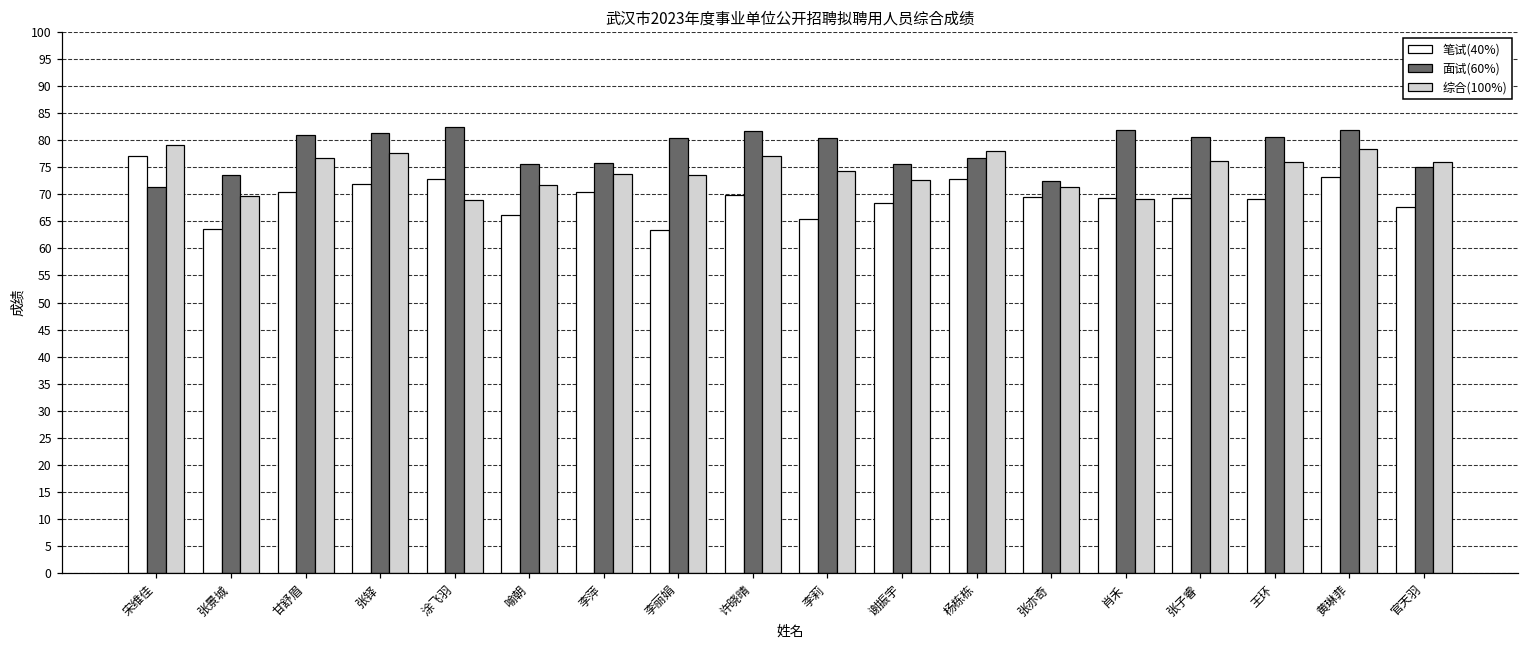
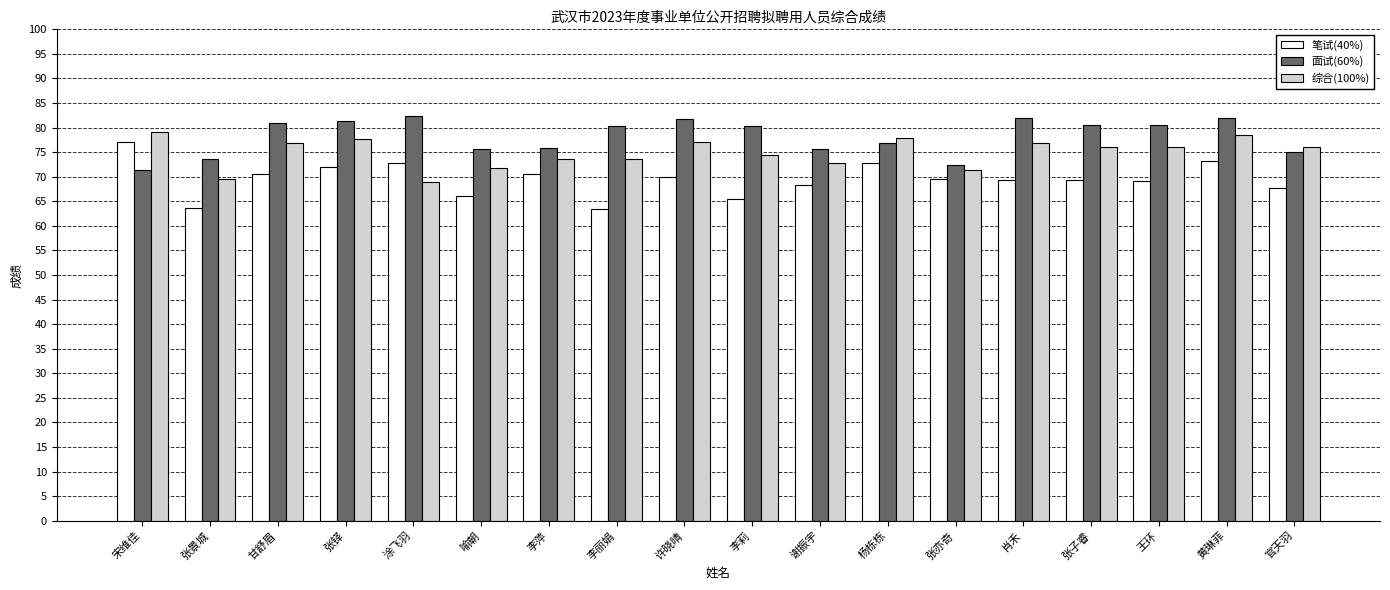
  {
    "笔试(40%)": {
      "宋维佳": 77,
      "张景城": 64,
      "甘舒眉": 70,
      "张铎": 72,
      "涂飞羽": 73,
      "喻朝": 66,
      "李萍": 71,
      "李丽娟": 63,
      "许晓晴": 70,
      "李莉": 65,
      "谢振宇": 68,
      "杨栋栋": 73,
      "张亦奇": 70,
      "肖禾": 69,
      "张子睿": 69,
      "王环": 69,
      "黄琳菲": 73,
      "官天羽": 68
    },
    "面试(60%)": {
      "宋维佳": 71,
      "张景城": 74,
      "甘舒眉": 81,
      "张铎": 81,
      "涂飞羽": 82,
      "喻朝": 76,
      "李萍": 76,
      "李丽娟": 80,
      "许晓晴": 82,
      "李莉": 80,
      "谢振宇": 76,
      "杨栋栋": 77,
      "张亦奇": 72,
      "肖禾": 82,
      "张子睿": 81,
      "王环": 81,
      "黄琳菲": 82,
      "官天羽": 75
    },
    "综合(100%)": {
      "宋维佳": 79,
      "张景城": 70,
      "甘舒眉": 77,
      "张铎": 78,
      "涂飞羽": 69,
      "喻朝": 72,
      "李萍": 74,
      "李丽娟": 74,
      "许晓晴": 77,
      "李莉": 74,
      "谢振宇": 73,
      "杨栋栋": 78,
      "张亦奇": 71,
-     "肖禾": 69,
+     "肖禾": 77,
      "张子睿": 76,
      "王环": 76,
      "黄琳菲": 78,
      "官天羽": 76
    }
  }
